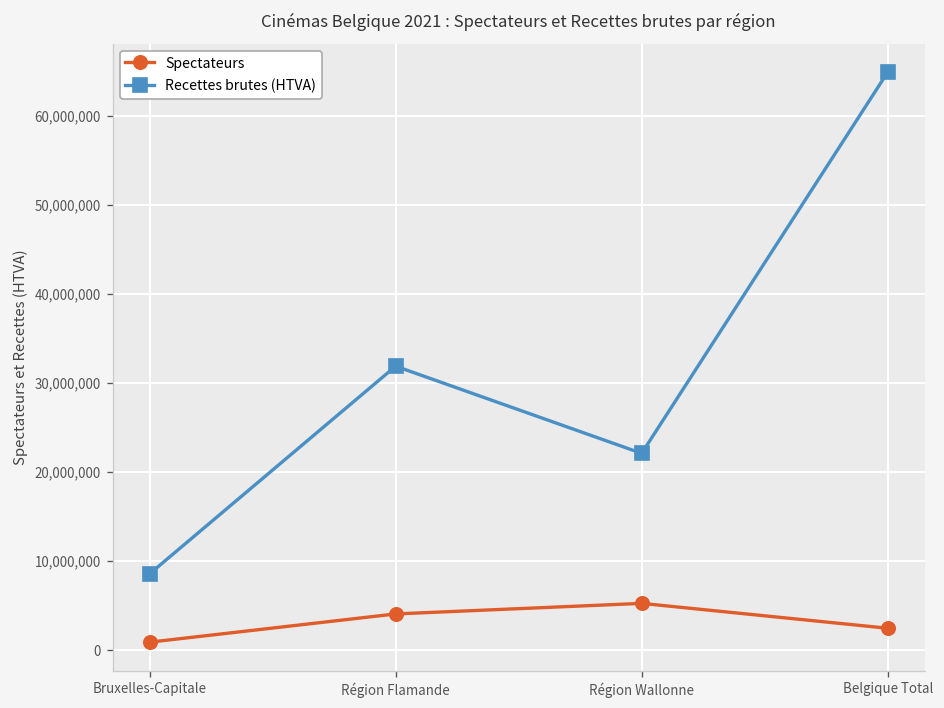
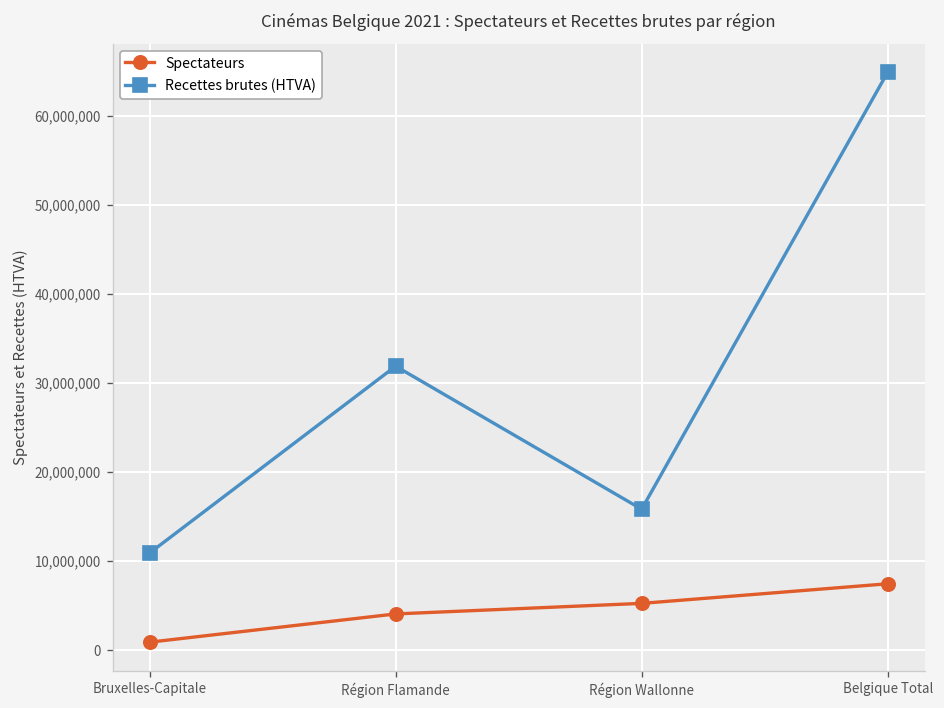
  {
    "Spectateurs": {
      "Bruxelles-Capitale": "1,000,000",
      "Région Flamande": "4,000,000",
      "Région Wallonne": "5,000,000",
-     "Belgique Total": "2,000,000"
+     "Belgique Total": "7,000,000"
    },
    "Recettes brutes (HTVA)": {
-     "Bruxelles-Capitale": "9,000,000",
+     "Bruxelles-Capitale": "11,000,000",
      "Région Flamande": "32,000,000",
-     "Région Wallonne": "22,000,000",
+     "Région Wallonne": "16,000,000",
      "Belgique Total": "65,000,000"
    }
  }
